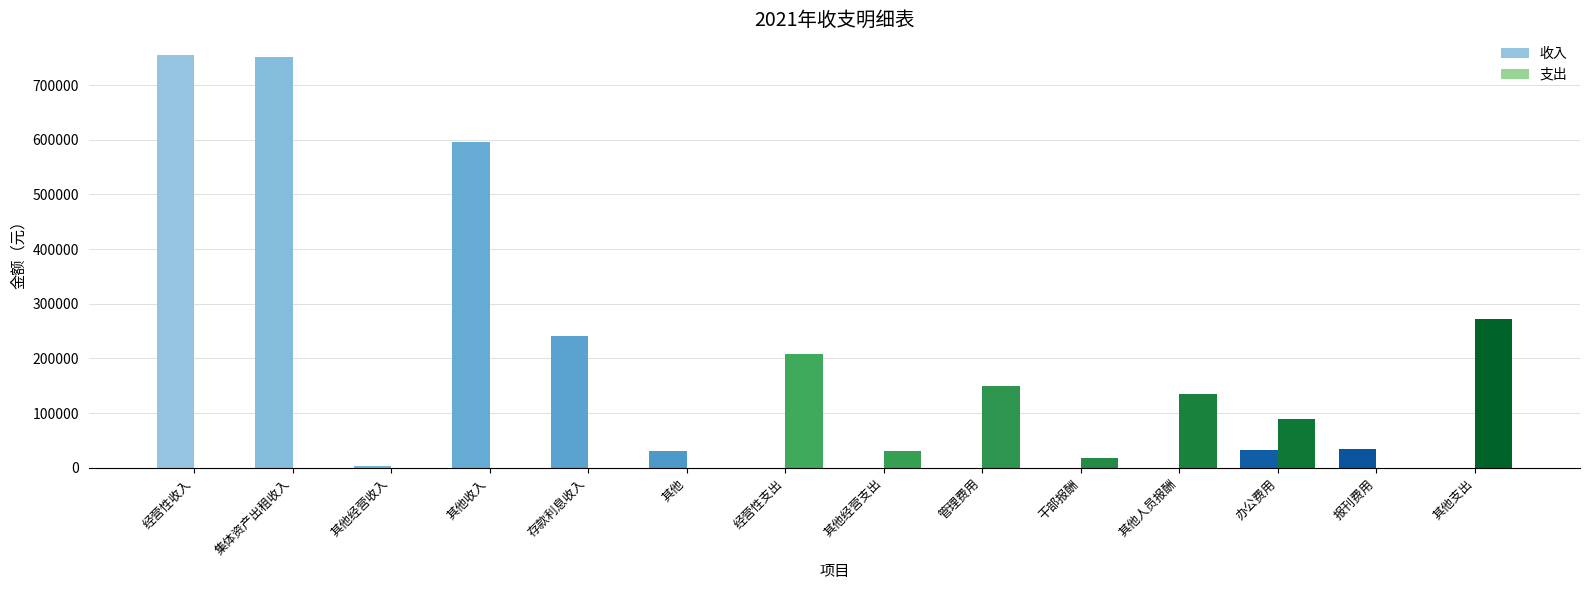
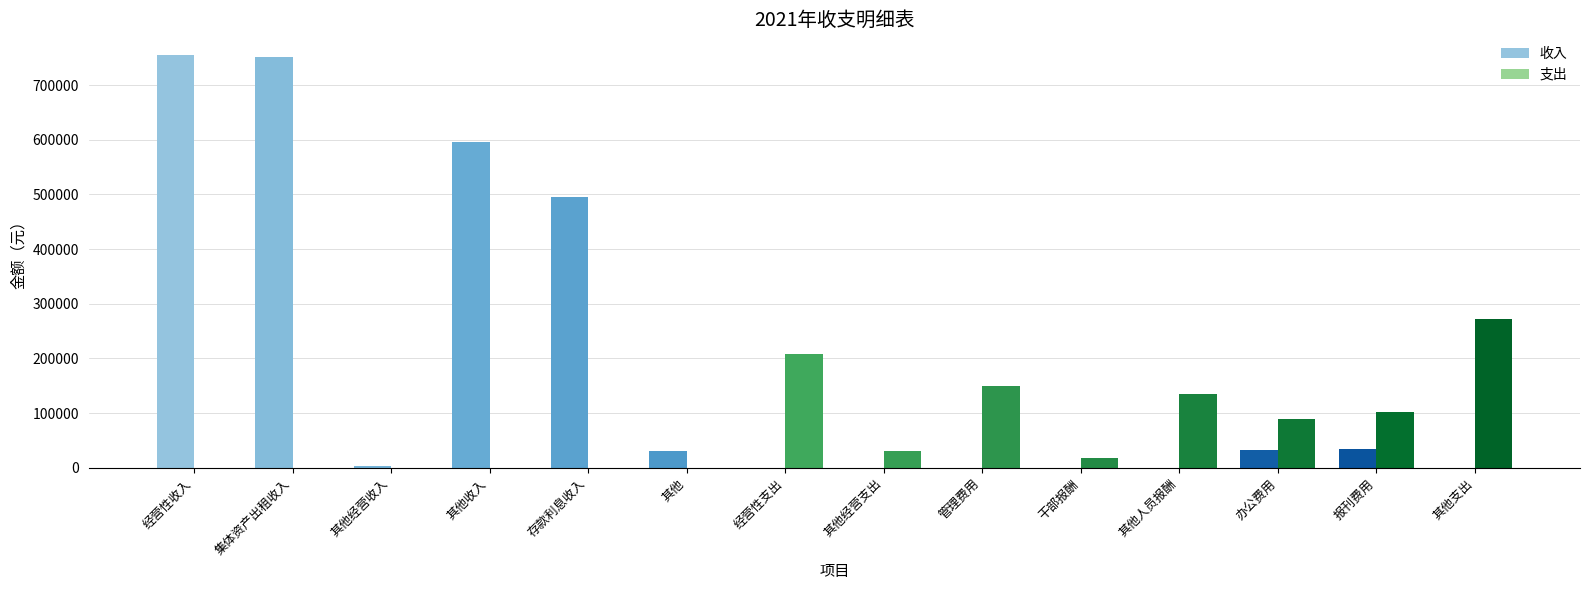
  {
    "收入": {
      "经营性收入": 760000,
      "集体资产出租收入": 750000,
      "其他收入": 600000,
-     "存款利息收入": 240000,
+     "存款利息收入": 500000,
      "其他": 30000,
      "经营性支出": 0,
      "其他经营支出": 0,
      "管理费用": 0,
      "干部报酬": 0,
      "其他人员报酬": 0,
      "办公费用": 30000,
      "报刊费用": 30000,
      "其他支出": 0
    },
    "支出": {
      "经营性收入": 0,
      "集体资产出租收入": 0,
      "其他经营收入": 0,
      "其他收入": 0,
      "存款利息收入": 0,
      "其他": 0,
      "经营性支出": 210000,
      "其他经营支出": 30000,
      "管理费用": 150000,
      "干部报酬": 20000,
      "其他人员报酬": 140000,
      "办公费用": 90000,
-     "报刊费用": 0,
+     "报刊费用": 100000,
      "其他支出": 270000
    }
  }
